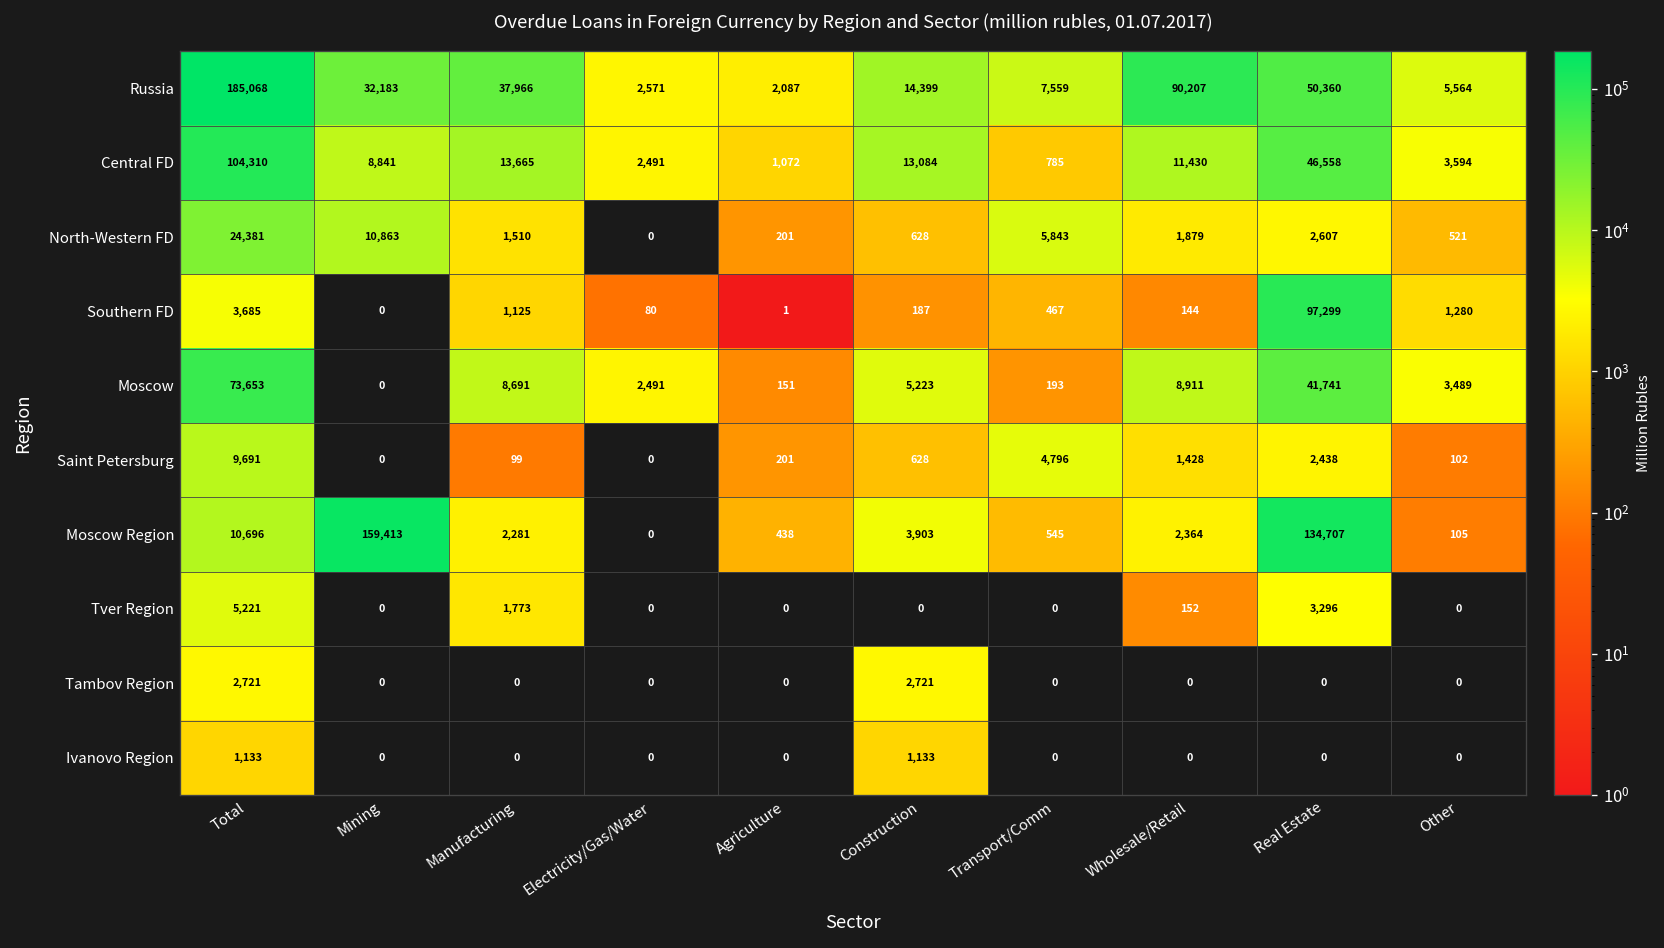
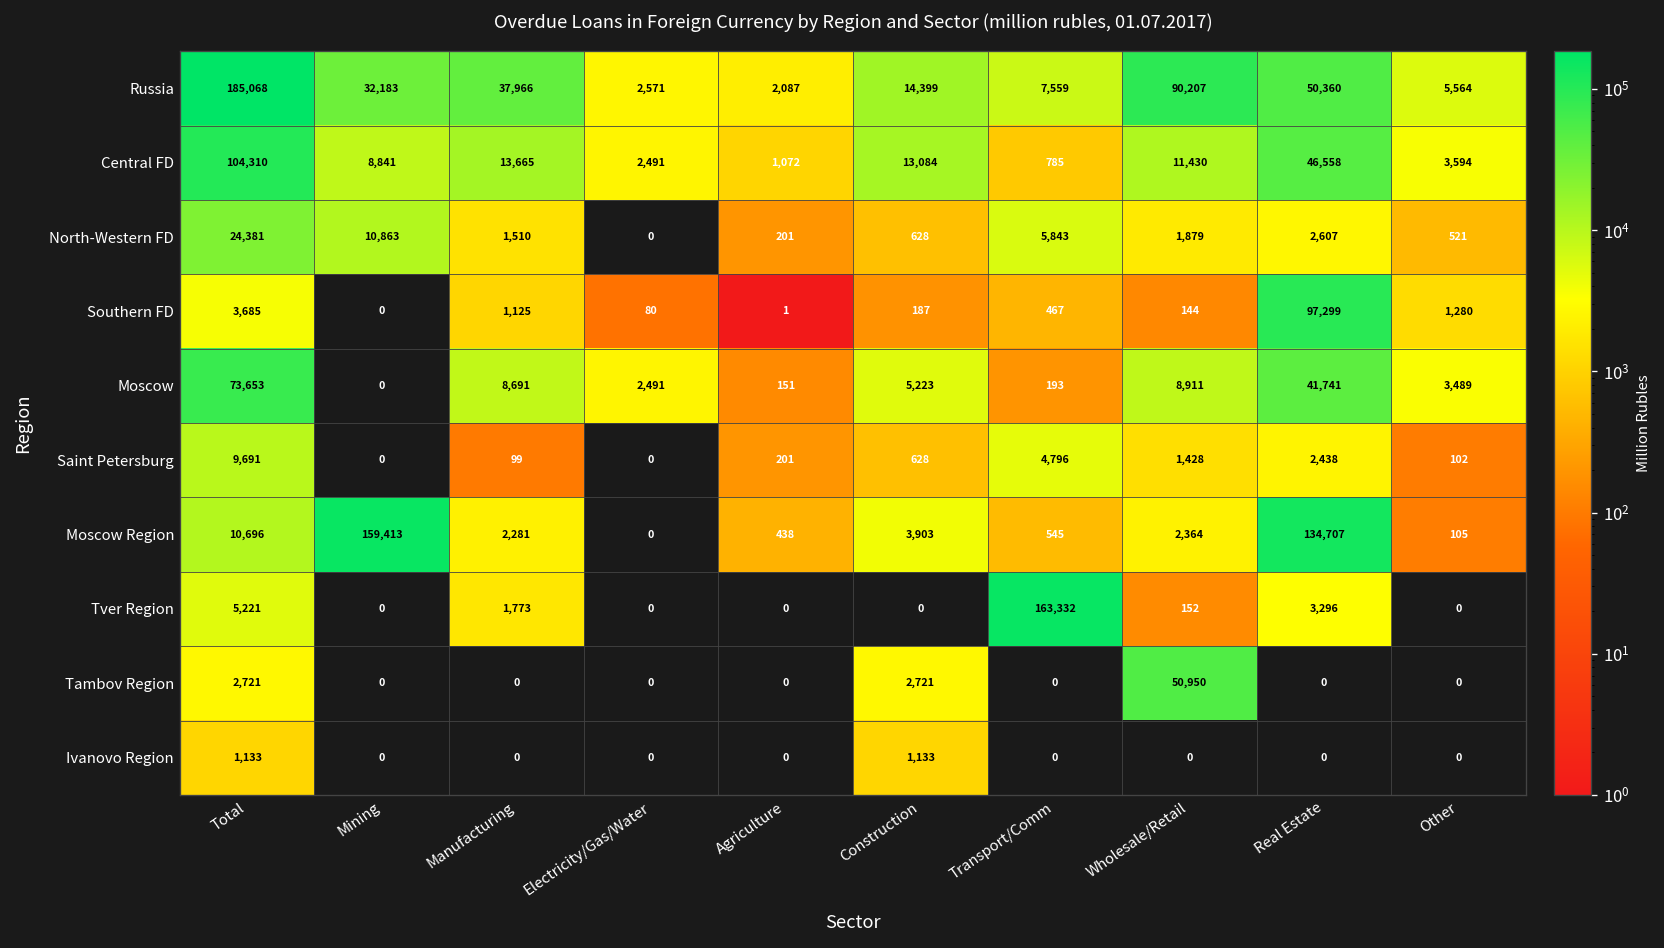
  {
    "Russia": {
      "Total": "185,068",
      "Mining": "32,183",
      "Manufacturing": "37,966",
      "Electricity/Gas/Water": "2,571",
      "Agriculture": "2,087",
      "Construction": "14,399",
      "Transport/Comm": "7,559",
      "Wholesale/Retail": "90,207",
      "Real Estate": "50,360",
      "Other": "5,564"
    },
    "Central FD": {
      "Total": "104,310",
      "Mining": "8,841",
      "Manufacturing": "13,665",
      "Electricity/Gas/Water": "2,491",
      "Agriculture": "1,072",
      "Construction": "13,084",
      "Transport/Comm": "785",
      "Wholesale/Retail": "11,430",
      "Real Estate": "46,558",
      "Other": "3,594"
    },
    "North-Western FD": {
      "Total": "24,381",
      "Mining": "10,863",
      "Manufacturing": "1,510",
      "Electricity/Gas/Water": "0",
      "Agriculture": "201",
      "Construction": "628",
      "Transport/Comm": "5,843",
      "Wholesale/Retail": "1,879",
      "Real Estate": "2,607",
      "Other": "521"
    },
    "Southern FD": {
      "Total": "3,685",
      "Mining": "0",
      "Manufacturing": "1,125",
      "Electricity/Gas/Water": "80",
      "Agriculture": "1",
      "Construction": "187",
      "Transport/Comm": "467",
      "Wholesale/Retail": "144",
      "Real Estate": "97,299",
      "Other": "1,280"
    },
    "Moscow": {
      "Total": "73,653",
      "Mining": "0",
      "Manufacturing": "8,691",
      "Electricity/Gas/Water": "2,491",
      "Agriculture": "151",
      "Construction": "5,223",
      "Transport/Comm": "193",
      "Wholesale/Retail": "8,911",
      "Real Estate": "41,741",
      "Other": "3,489"
    },
    "Saint Petersburg": {
      "Total": "9,691",
      "Mining": "0",
      "Manufacturing": "99",
      "Electricity/Gas/Water": "0",
      "Agriculture": "201",
      "Construction": "628",
      "Transport/Comm": "4,796",
      "Wholesale/Retail": "1,428",
      "Real Estate": "2,438",
      "Other": "102"
    },
    "Moscow Region": {
      "Total": "10,696",
      "Mining": "159,413",
      "Manufacturing": "2,281",
      "Electricity/Gas/Water": "0",
      "Agriculture": "438",
      "Construction": "3,903",
      "Transport/Comm": "545",
      "Wholesale/Retail": "2,364",
      "Real Estate": "134,707",
      "Other": "105"
    },
    "Tver Region": {
      "Total": "5,221",
      "Mining": "0",
      "Manufacturing": "1,773",
      "Electricity/Gas/Water": "0",
      "Agriculture": "0",
      "Construction": "0",
-     "Transport/Comm": "0",
+     "Transport/Comm": "163,332",
      "Wholesale/Retail": "152",
      "Real Estate": "3,296",
      "Other": "0"
    },
    "Tambov Region": {
      "Total": "2,721",
      "Mining": "0",
      "Manufacturing": "0",
      "Electricity/Gas/Water": "0",
      "Agriculture": "0",
      "Construction": "2,721",
      "Transport/Comm": "0",
-     "Wholesale/Retail": "0",
+     "Wholesale/Retail": "50,950",
      "Real Estate": "0",
      "Other": "0"
    },
    "Ivanovo Region": {
      "Total": "1,133",
      "Mining": "0",
      "Manufacturing": "0",
      "Electricity/Gas/Water": "0",
      "Agriculture": "0",
      "Construction": "1,133",
      "Transport/Comm": "0",
      "Wholesale/Retail": "0",
      "Real Estate": "0",
      "Other": "0"
    }
  }
